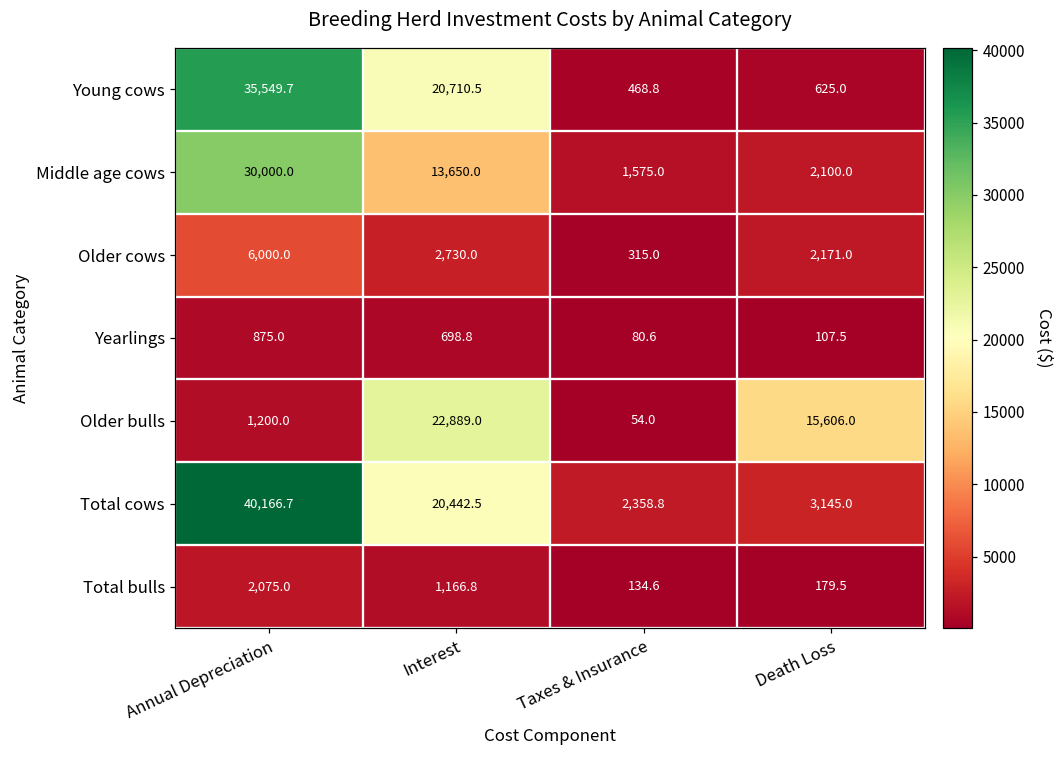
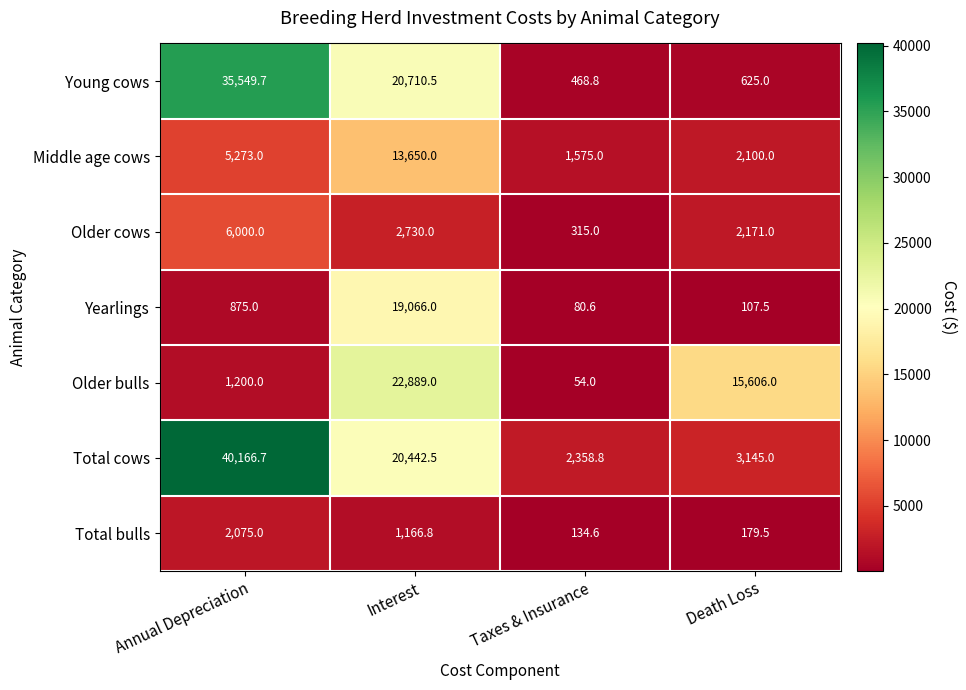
  {
    "Young cows": {
      "Annual Depreciation": "35,549.7",
      "Interest": "20,710.5",
      "Taxes & Insurance": "468.8",
      "Death Loss": "625.0"
    },
    "Middle age cows": {
-     "Annual Depreciation": "30,000.0",
+     "Annual Depreciation": "5,273.0",
      "Interest": "13,650.0",
      "Taxes & Insurance": "1,575.0",
      "Death Loss": "2,100.0"
    },
    "Older cows": {
      "Annual Depreciation": "6,000.0",
      "Interest": "2,730.0",
      "Taxes & Insurance": "315.0",
      "Death Loss": "2,171.0"
    },
    "Yearlings": {
      "Annual Depreciation": "875.0",
-     "Interest": "698.8",
+     "Interest": "19,066.0",
      "Taxes & Insurance": "80.6",
      "Death Loss": "107.5"
    },
    "Older bulls": {
      "Annual Depreciation": "1,200.0",
      "Interest": "22,889.0",
      "Taxes & Insurance": "54.0",
      "Death Loss": "15,606.0"
    },
    "Total cows": {
      "Annual Depreciation": "40,166.7",
      "Interest": "20,442.5",
      "Taxes & Insurance": "2,358.8",
      "Death Loss": "3,145.0"
    },
    "Total bulls": {
      "Annual Depreciation": "2,075.0",
      "Interest": "1,166.8",
      "Taxes & Insurance": "134.6",
      "Death Loss": "179.5"
    }
  }
